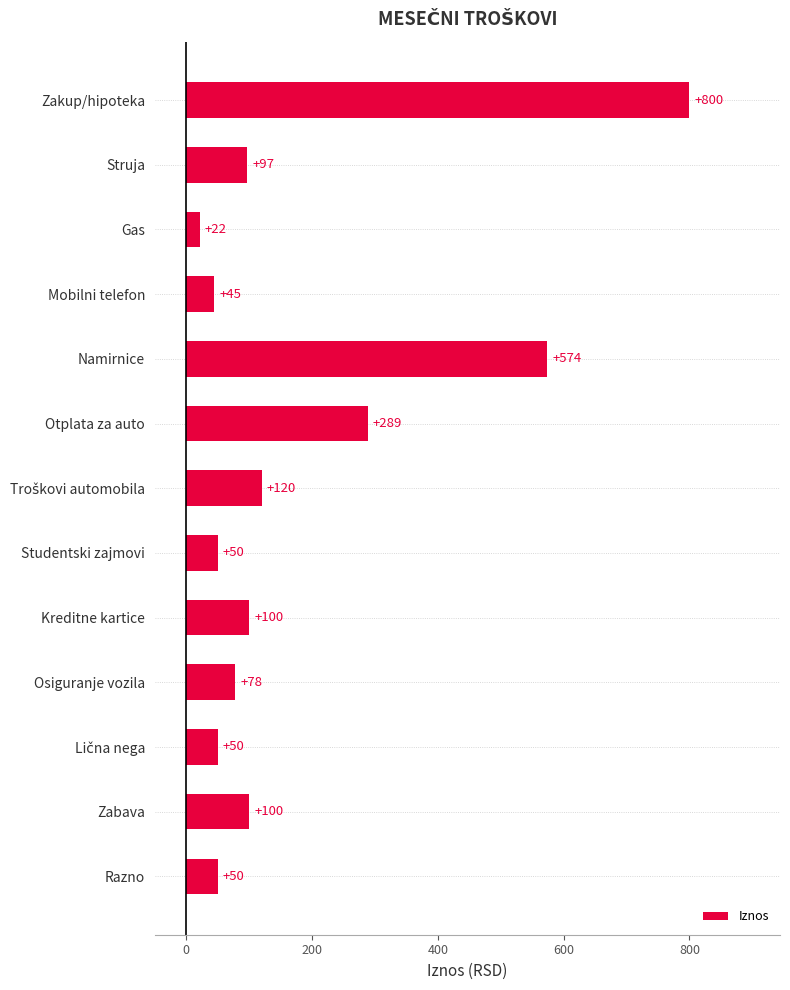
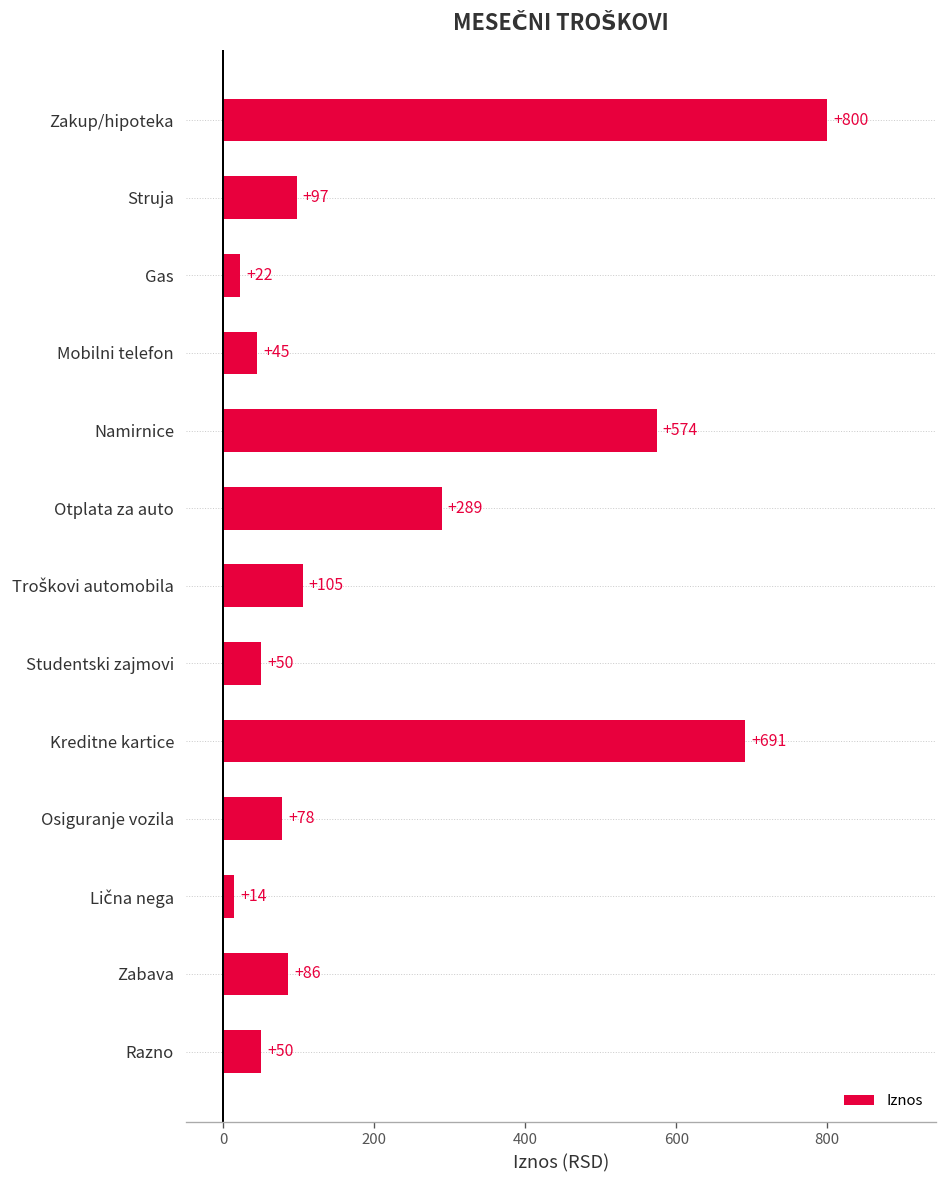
  {
    "Zakup/hipoteka": "+800",
    "Struja": "+97",
    "Gas": "+22",
    "Mobilni telefon": "+45",
    "Namirnice": "+574",
    "Otplata za auto": "+289",
-   "Troškovi automobila": "+120",
+   "Troškovi automobila": "+105",
    "Studentski zajmovi": "+50",
-   "Kreditne kartice": "+100",
+   "Kreditne kartice": "+691",
    "Osiguranje vozila": "+78",
-   "Lična nega": "+50",
-   "Zabava": "+100",
+   "Lična nega": "+14",
+   "Zabava": "+86",
    "Razno": "+50"
  }
